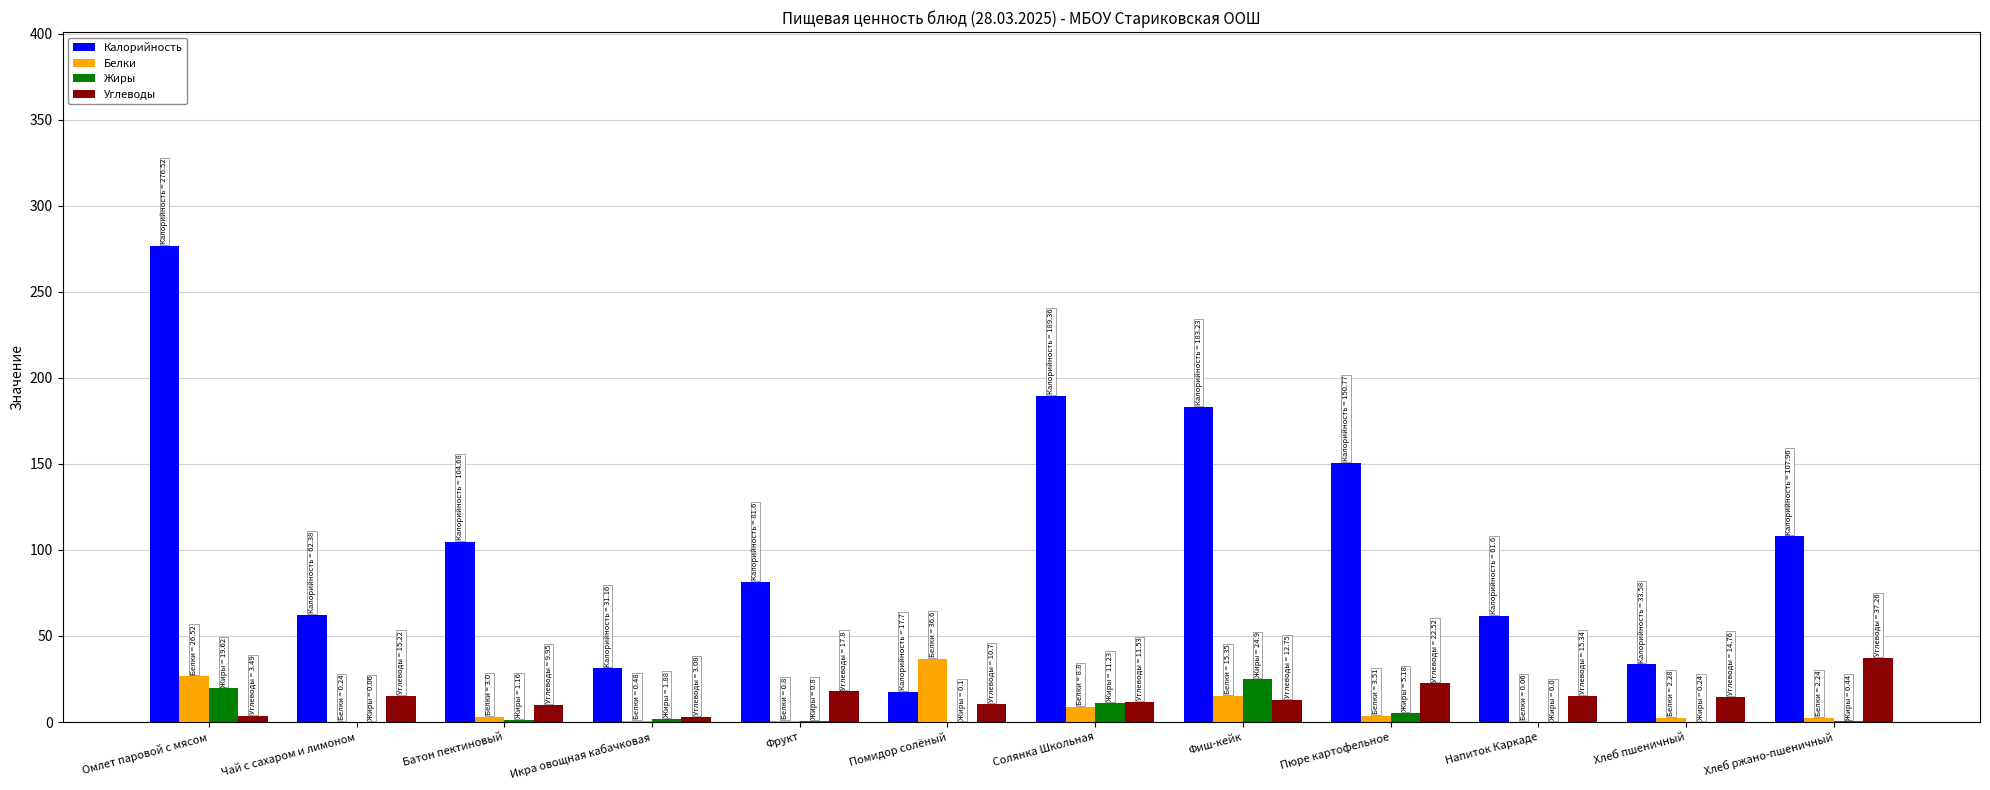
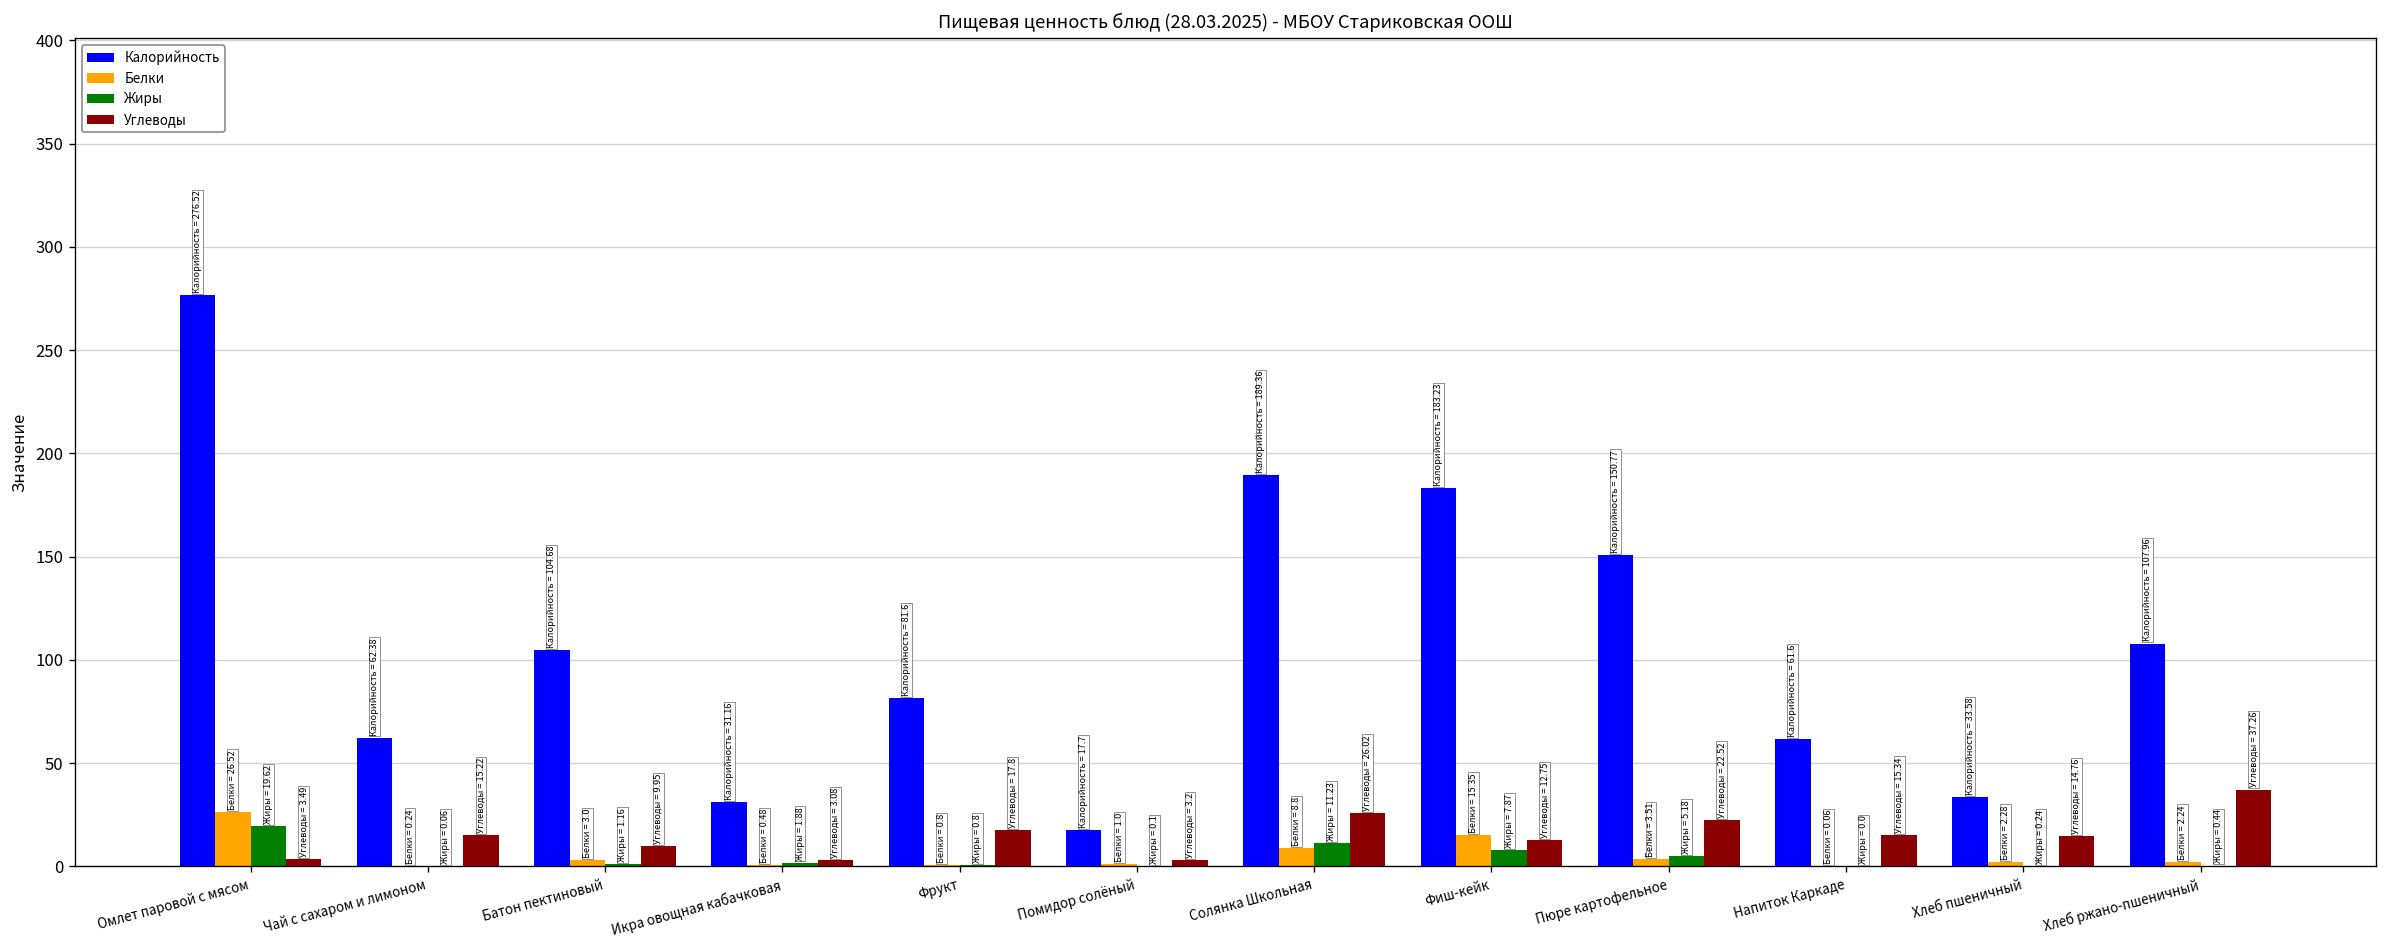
  {
    "Белки": {
-     "Помидор солёный": 36.6
+     "Помидор солёный": 1.0
    },
    "Жиры": {
-     "Фиш-кейк": 24.9
+     "Фиш-кейк": 7.87
    },
    "Углеводы": {
-     "Помидор солёный": 10.7,
-     "Солянка Школьная": 11.53
+     "Помидор солёный": 3.2,
+     "Солянка Школьная": 26.02
    }
  }
